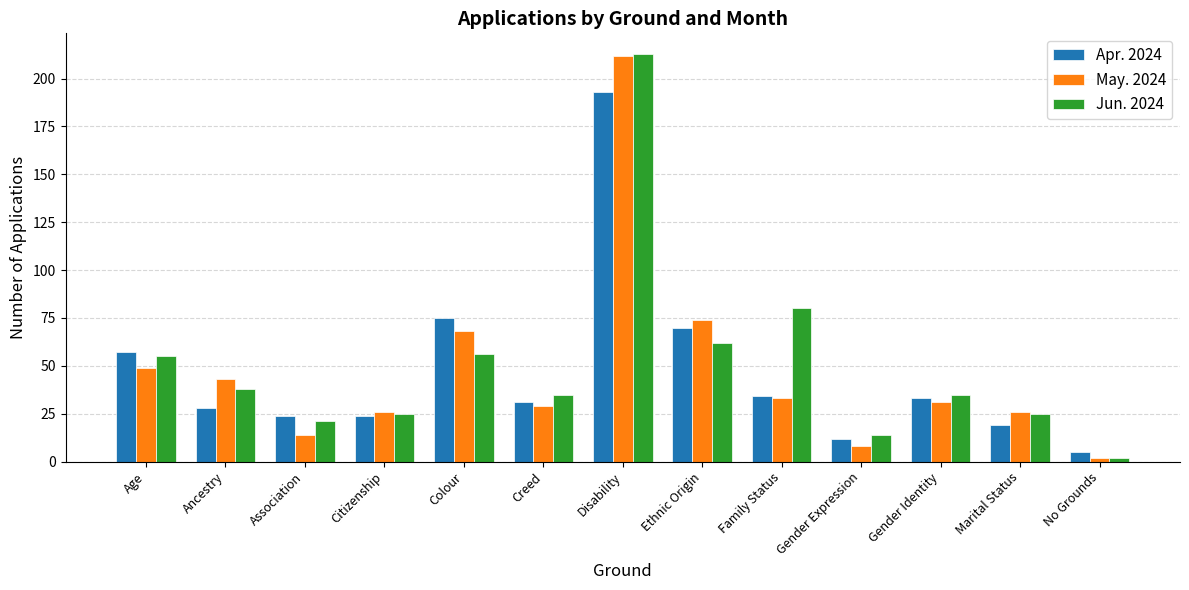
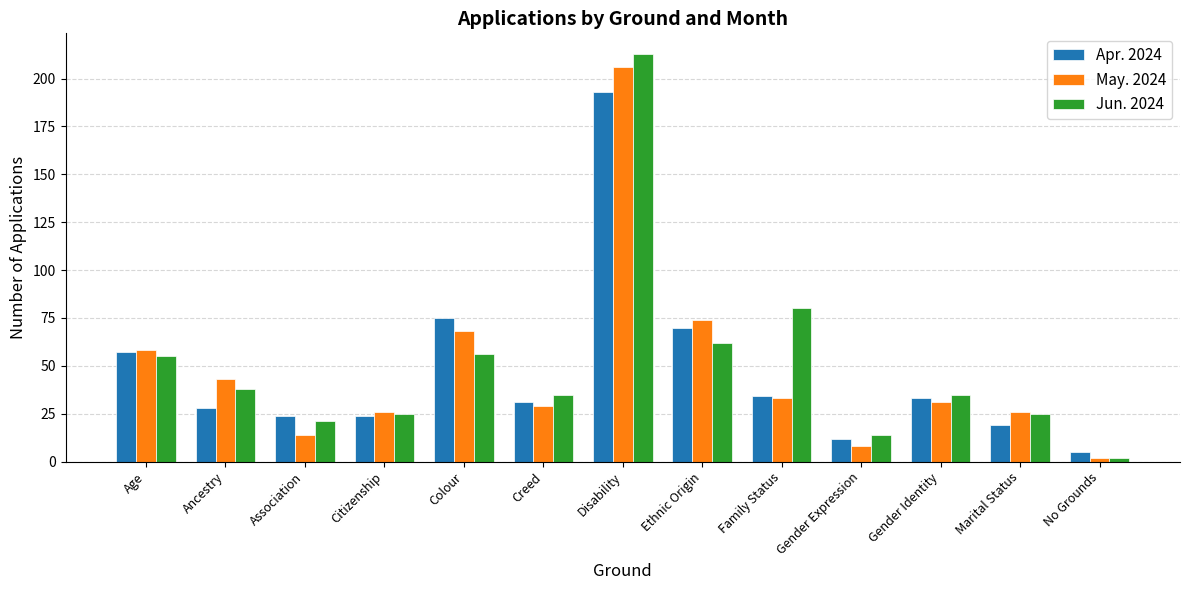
  {
    "Apr. 2024": {
      "Age": 57,
      "Ancestry": 28,
      "Association": 24,
      "Citizenship": 24,
      "Colour": 75,
      "Creed": 31,
      "Disability": 193,
      "Ethnic Origin": 70,
      "Family Status": 34,
      "Gender Expression": 12,
      "Gender Identity": 33,
      "Marital Status": 19,
      "No Grounds": 5
    },
    "May. 2024": {
-     "Age": 49,
+     "Age": 58,
      "Ancestry": 43,
      "Association": 14,
      "Citizenship": 26,
      "Colour": 68,
      "Creed": 29,
-     "Disability": 212,
+     "Disability": 206,
      "Ethnic Origin": 74,
      "Family Status": 33,
      "Gender Expression": 8,
      "Gender Identity": 31,
      "Marital Status": 26,
      "No Grounds": 2
    },
    "Jun. 2024": {
      "Age": 55,
      "Ancestry": 38,
      "Association": 21,
      "Citizenship": 25,
      "Colour": 56,
      "Creed": 35,
      "Disability": 213,
      "Ethnic Origin": 62,
      "Family Status": 80,
      "Gender Expression": 14,
      "Gender Identity": 35,
      "Marital Status": 25,
      "No Grounds": 2
    }
  }
